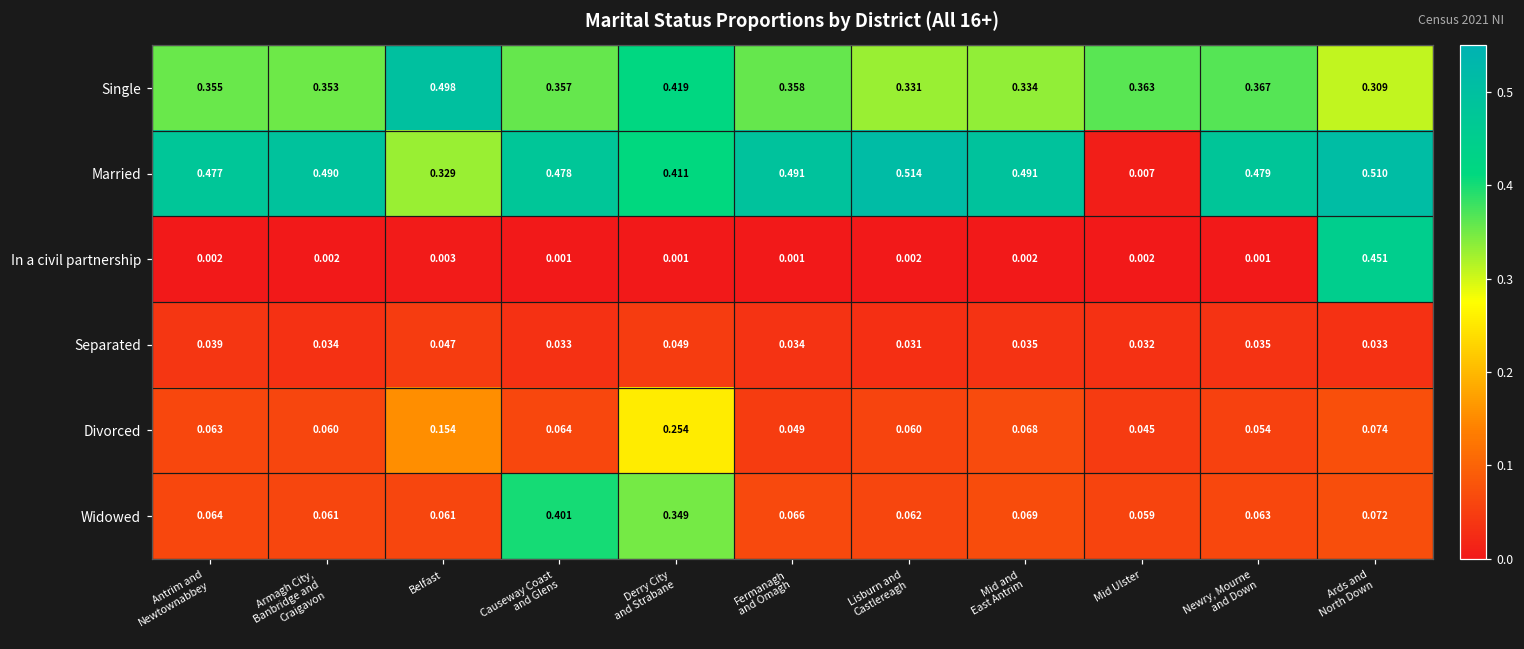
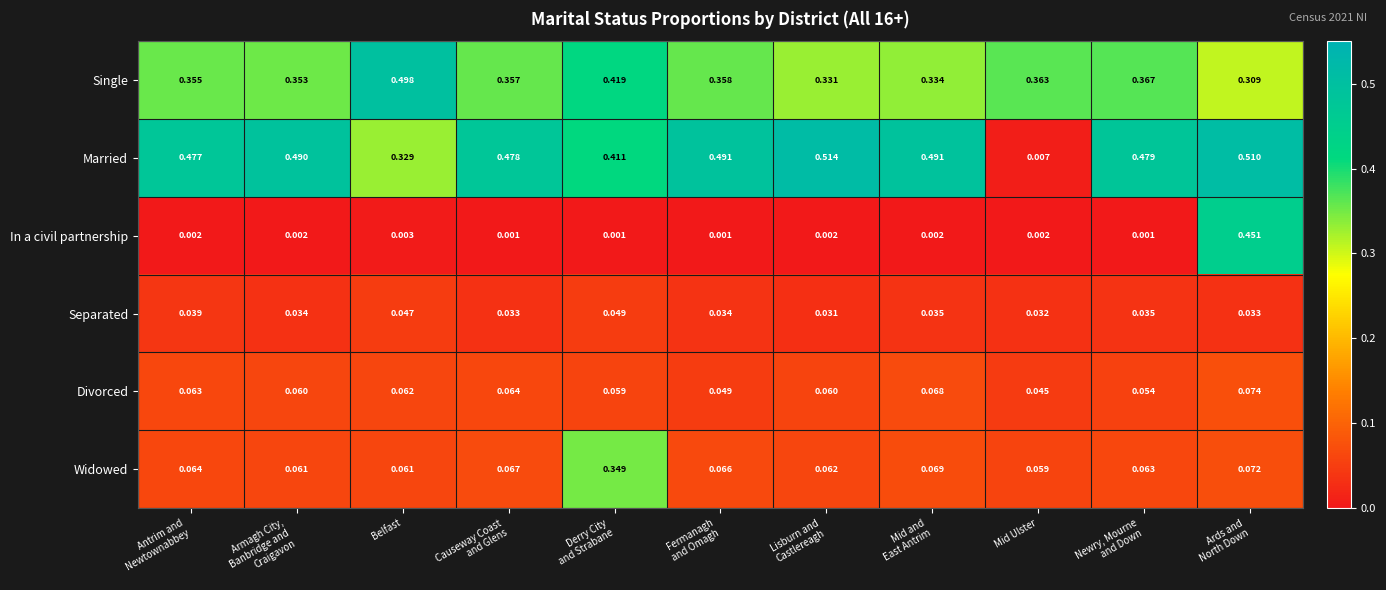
  {
    "Single": {
      "Antrim and Newtownabbey": 0.355,
      "Armagh City, Banbridge and Craigavon": 0.353,
      "Belfast": 0.498,
      "Causeway Coast and Glens": 0.357,
      "Derry City and Strabane": 0.419,
      "Fermanagh and Omagh": 0.358,
      "Lisburn and Castlereagh": 0.331,
      "Mid and East Antrim": 0.334,
      "Mid Ulster": 0.363,
      "Newry, Mourne and Down": 0.367,
      "Ards and North Down": 0.309
    },
    "Married": {
      "Antrim and Newtownabbey": 0.477,
      "Armagh City, Banbridge and Craigavon": 0.490,
      "Belfast": 0.329,
      "Causeway Coast and Glens": 0.478,
      "Derry City and Strabane": 0.411,
      "Fermanagh and Omagh": 0.491,
      "Lisburn and Castlereagh": 0.514,
      "Mid and East Antrim": 0.491,
      "Mid Ulster": 0.007,
      "Newry, Mourne and Down": 0.479,
      "Ards and North Down": 0.510
    },
    "In a civil partnership": {
      "Antrim and Newtownabbey": 0.002,
      "Armagh City, Banbridge and Craigavon": 0.002,
      "Belfast": 0.003,
      "Causeway Coast and Glens": 0.001,
      "Derry City and Strabane": 0.001,
      "Fermanagh and Omagh": 0.001,
      "Lisburn and Castlereagh": 0.002,
      "Mid and East Antrim": 0.002,
      "Mid Ulster": 0.002,
      "Newry, Mourne and Down": 0.001,
      "Ards and North Down": 0.451
    },
    "Separated": {
      "Antrim and Newtownabbey": 0.039,
      "Armagh City, Banbridge and Craigavon": 0.034,
      "Belfast": 0.047,
      "Causeway Coast and Glens": 0.033,
      "Derry City and Strabane": 0.049,
      "Fermanagh and Omagh": 0.034,
      "Lisburn and Castlereagh": 0.031,
      "Mid and East Antrim": 0.035,
      "Mid Ulster": 0.032,
      "Newry, Mourne and Down": 0.035,
      "Ards and North Down": 0.033
    },
    "Divorced": {
      "Antrim and Newtownabbey": 0.063,
      "Armagh City, Banbridge and Craigavon": 0.060,
-     "Belfast": 0.154,
+     "Belfast": 0.062,
      "Causeway Coast and Glens": 0.064,
-     "Derry City and Strabane": 0.254,
+     "Derry City and Strabane": 0.059,
      "Fermanagh and Omagh": 0.049,
      "Lisburn and Castlereagh": 0.060,
      "Mid and East Antrim": 0.068,
      "Mid Ulster": 0.045,
      "Newry, Mourne and Down": 0.054,
      "Ards and North Down": 0.074
    },
    "Widowed": {
      "Antrim and Newtownabbey": 0.064,
      "Armagh City, Banbridge and Craigavon": 0.061,
      "Belfast": 0.061,
-     "Causeway Coast and Glens": 0.401,
+     "Causeway Coast and Glens": 0.067,
      "Derry City and Strabane": 0.349,
      "Fermanagh and Omagh": 0.066,
      "Lisburn and Castlereagh": 0.062,
      "Mid and East Antrim": 0.069,
      "Mid Ulster": 0.059,
      "Newry, Mourne and Down": 0.063,
      "Ards and North Down": 0.072
    }
  }
